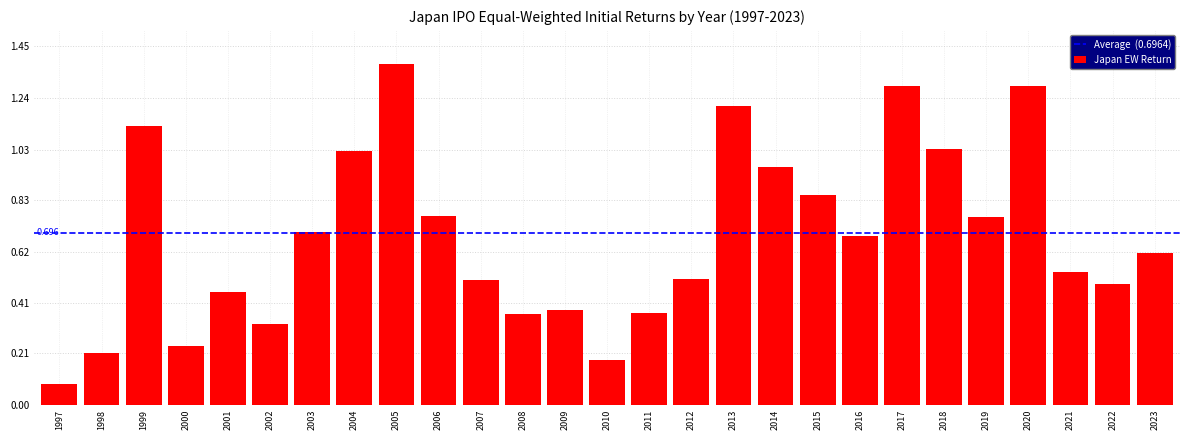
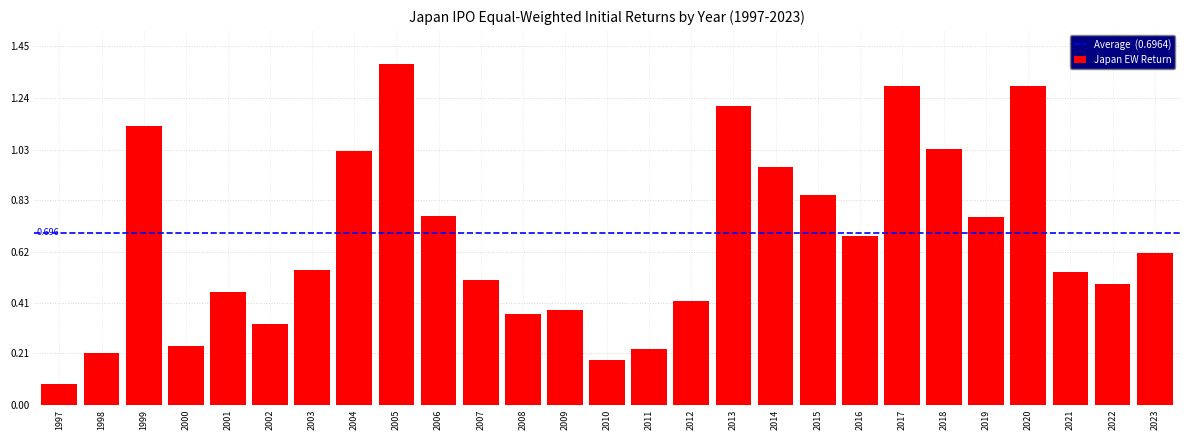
  {
    "1997": 0.08,
    "1998": 0.21,
    "1999": 1.13,
    "2000": 0.24,
    "2001": 0.46,
    "2002": 0.33,
-   "2003": 0.70,
+   "2003": 0.54,
    "2004": 1.03,
    "2005": 1.38,
    "2006": 0.76,
    "2007": 0.50,
    "2008": 0.37,
    "2009": 0.38,
    "2010": 0.18,
-   "2011": 0.37,
-   "2012": 0.51,
+   "2011": 0.23,
+   "2012": 0.42,
    "2013": 1.21,
    "2014": 0.96,
    "2015": 0.85,
    "2016": 0.68,
    "2017": 1.29,
    "2018": 1.03,
    "2019": 0.76,
    "2020": 1.29,
    "2021": 0.54,
    "2022": 0.49,
    "2023": 0.62
  }
